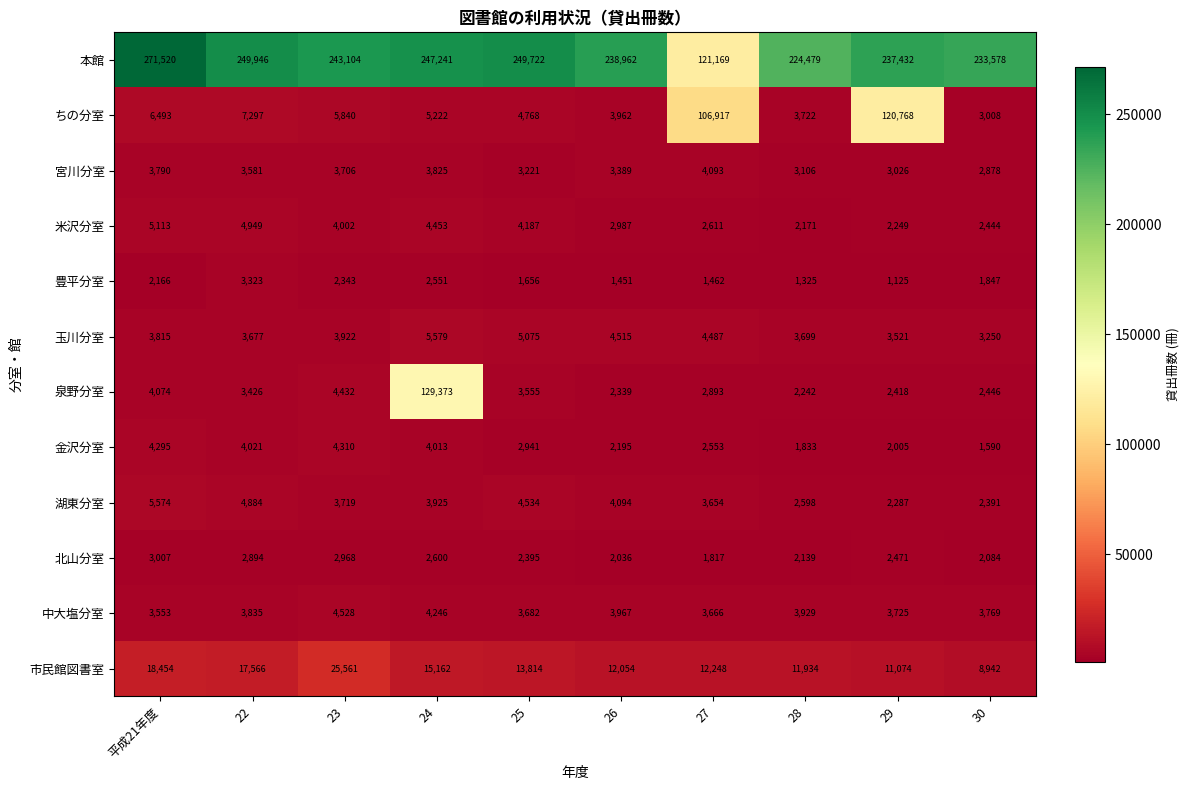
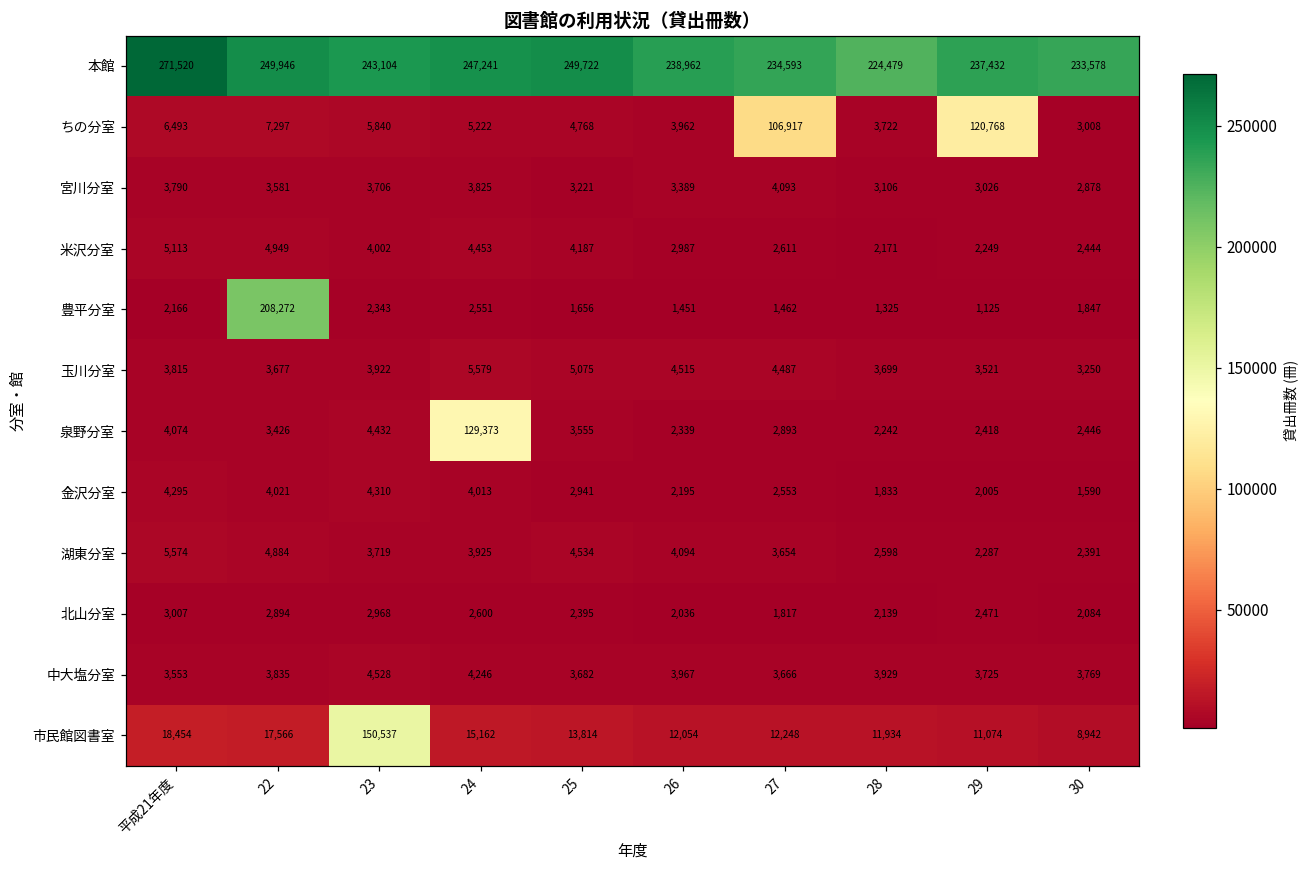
  {
    "本館": {
      "平成21年度": "271,520",
      "22": "249,946",
      "23": "243,104",
      "24": "247,241",
      "25": "249,722",
      "26": "238,962",
-     "27": "121,169",
+     "27": "234,593",
      "28": "224,479",
      "29": "237,432",
      "30": "233,578"
    },
    "ちの分室": {
      "平成21年度": "6,493",
      "22": "7,297",
      "23": "5,840",
      "24": "5,222",
      "25": "4,768",
      "26": "3,962",
      "27": "106,917",
      "28": "3,722",
      "29": "120,768",
      "30": "3,008"
    },
    "宮川分室": {
      "平成21年度": "3,790",
      "22": "3,581",
      "23": "3,706",
      "24": "3,825",
      "25": "3,221",
      "26": "3,389",
      "27": "4,093",
      "28": "3,106",
      "29": "3,026",
      "30": "2,878"
    },
    "米沢分室": {
      "平成21年度": "5,113",
      "22": "4,949",
      "23": "4,002",
      "24": "4,453",
      "25": "4,187",
      "26": "2,987",
      "27": "2,611",
      "28": "2,171",
      "29": "2,249",
      "30": "2,444"
    },
    "豊平分室": {
      "平成21年度": "2,166",
-     "22": "3,323",
+     "22": "208,272",
      "23": "2,343",
      "24": "2,551",
      "25": "1,656",
      "26": "1,451",
      "27": "1,462",
      "28": "1,325",
      "29": "1,125",
      "30": "1,847"
    },
    "玉川分室": {
      "平成21年度": "3,815",
      "22": "3,677",
      "23": "3,922",
      "24": "5,579",
      "25": "5,075",
      "26": "4,515",
      "27": "4,487",
      "28": "3,699",
      "29": "3,521",
      "30": "3,250"
    },
    "泉野分室": {
      "平成21年度": "4,074",
      "22": "3,426",
      "23": "4,432",
      "24": "129,373",
      "25": "3,555",
      "26": "2,339",
      "27": "2,893",
      "28": "2,242",
      "29": "2,418",
      "30": "2,446"
    },
    "金沢分室": {
      "平成21年度": "4,295",
      "22": "4,021",
      "23": "4,310",
      "24": "4,013",
      "25": "2,941",
      "26": "2,195",
      "27": "2,553",
      "28": "1,833",
      "29": "2,005",
      "30": "1,590"
    },
    "湖東分室": {
      "平成21年度": "5,574",
      "22": "4,884",
      "23": "3,719",
      "24": "3,925",
      "25": "4,534",
      "26": "4,094",
      "27": "3,654",
      "28": "2,598",
      "29": "2,287",
      "30": "2,391"
    },
    "北山分室": {
      "平成21年度": "3,007",
      "22": "2,894",
      "23": "2,968",
      "24": "2,600",
      "25": "2,395",
      "26": "2,036",
      "27": "1,817",
      "28": "2,139",
      "29": "2,471",
      "30": "2,084"
    },
    "中大塩分室": {
      "平成21年度": "3,553",
      "22": "3,835",
      "23": "4,528",
      "24": "4,246",
      "25": "3,682",
      "26": "3,967",
      "27": "3,666",
      "28": "3,929",
      "29": "3,725",
      "30": "3,769"
    },
    "市民館図書室": {
      "平成21年度": "18,454",
      "22": "17,566",
-     "23": "25,561",
+     "23": "150,537",
      "24": "15,162",
      "25": "13,814",
      "26": "12,054",
      "27": "12,248",
      "28": "11,934",
      "29": "11,074",
      "30": "8,942"
    }
  }
